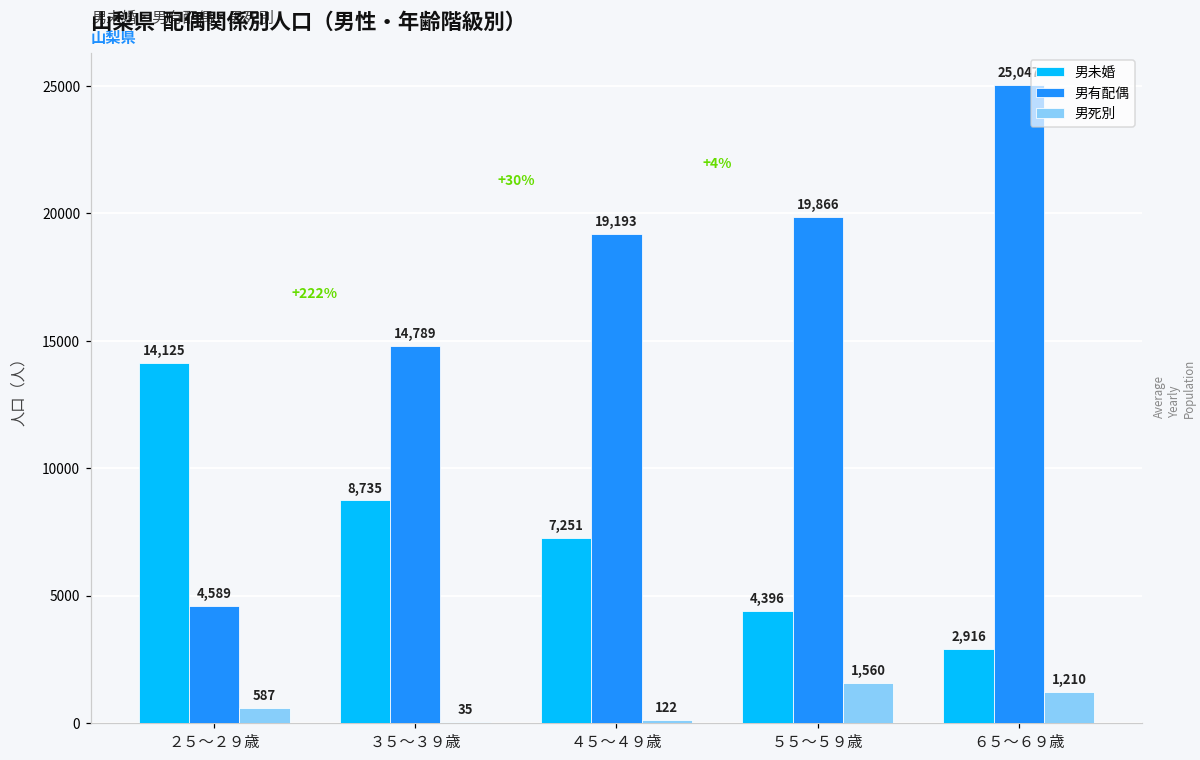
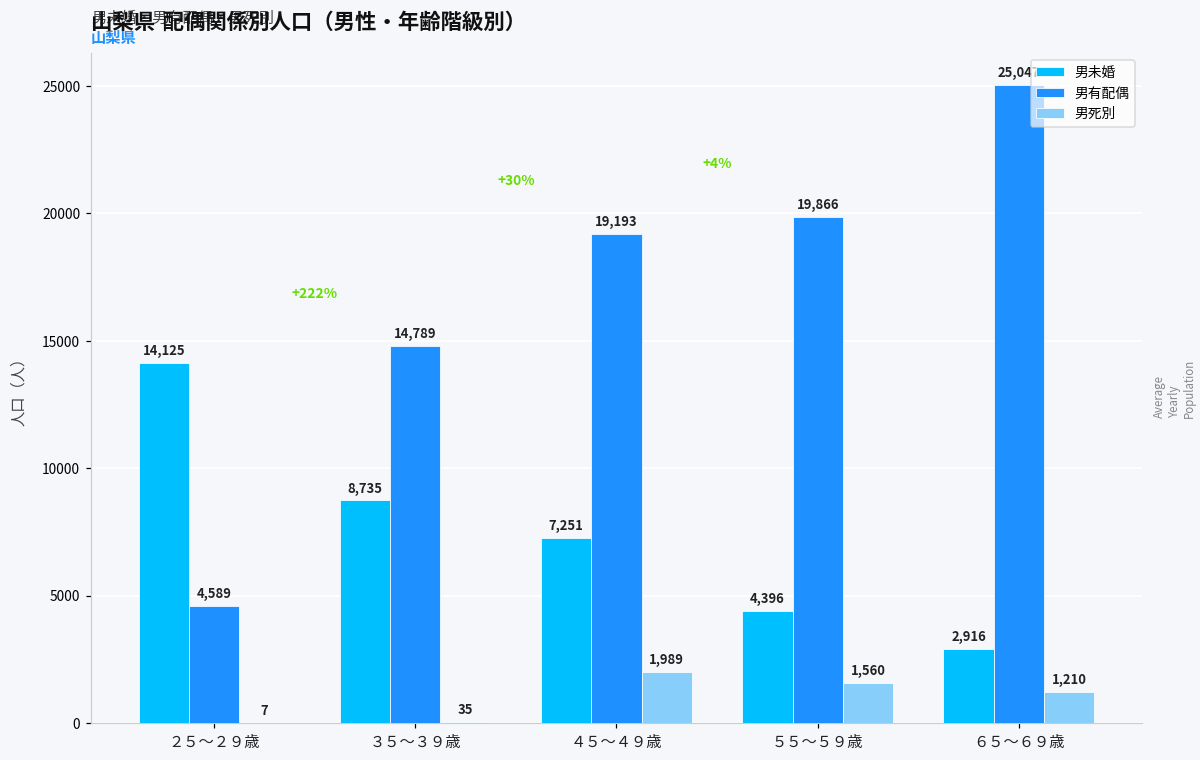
  {
    "男死別": {
-     "２５～２９歳": "587",
+     "２５～２９歳": "7",
      "３５～３９歳": "35",
-     "４５～４９歳": "122",
+     "４５～４９歳": "1,989",
      "５５～５９歳": "1,560",
      "６５～６９歳": "1,210"
    }
  }
